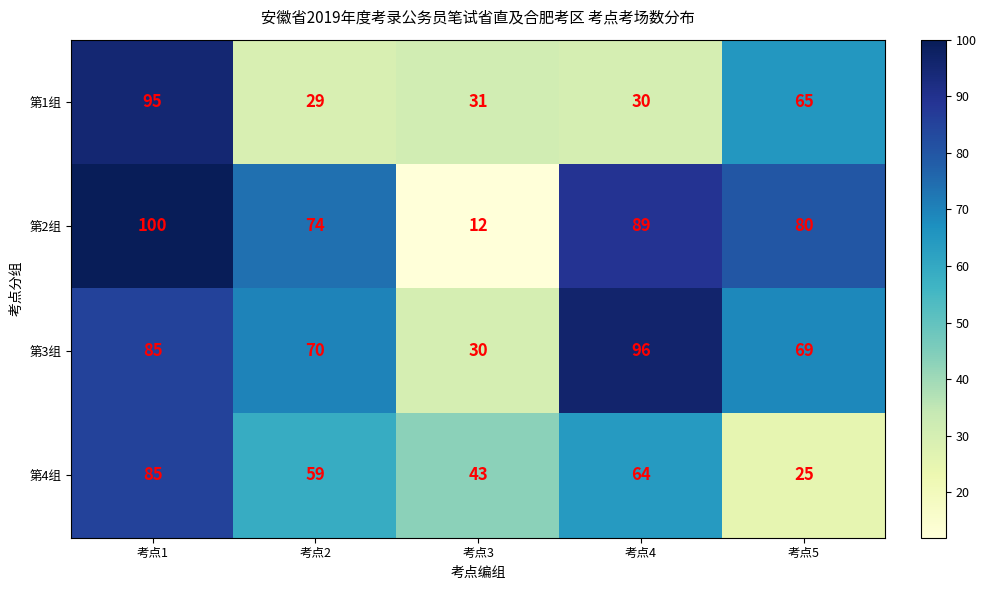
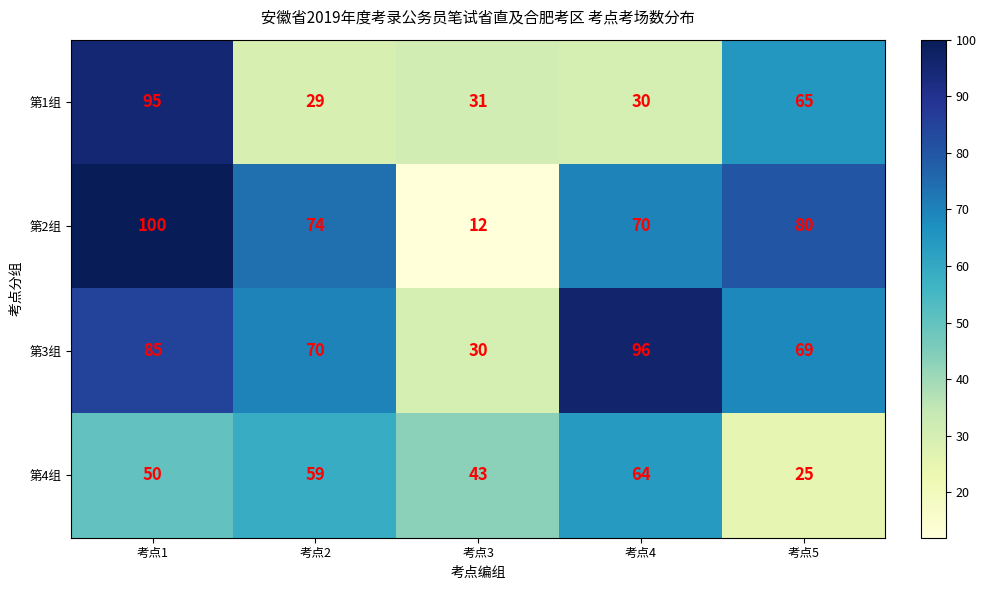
  {
    "第1组": {
      "考点1": 95,
      "考点2": 29,
      "考点3": 31,
      "考点4": 30,
      "考点5": 65
    },
    "第2组": {
      "考点1": 100,
      "考点2": 74,
      "考点3": 12,
-     "考点4": 89,
+     "考点4": 70,
      "考点5": 80
    },
    "第3组": {
      "考点1": 85,
      "考点2": 70,
      "考点3": 30,
      "考点4": 96,
      "考点5": 69
    },
    "第4组": {
-     "考点1": 85,
+     "考点1": 50,
      "考点2": 59,
      "考点3": 43,
      "考点4": 64,
      "考点5": 25
    }
  }
